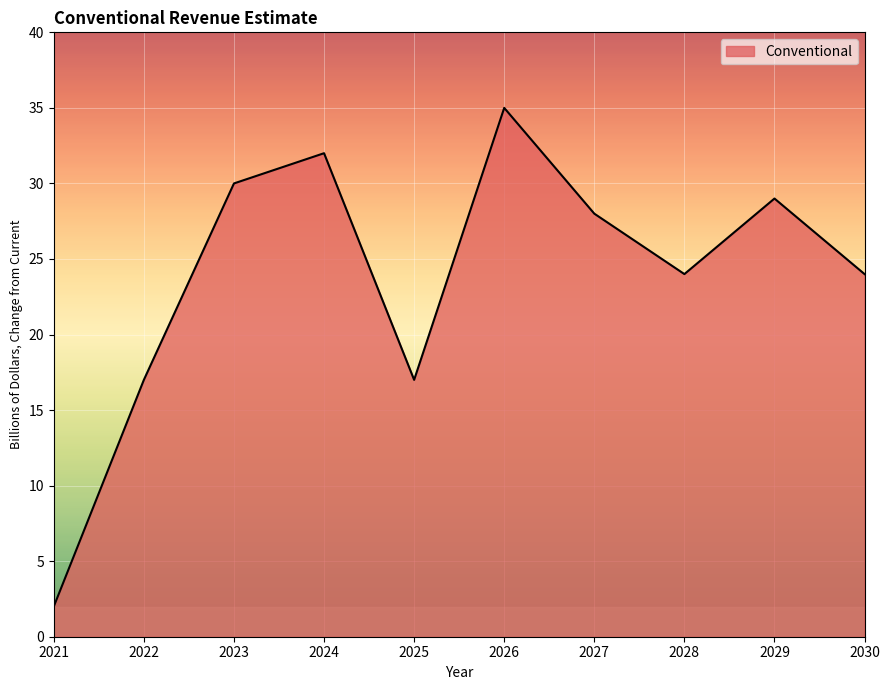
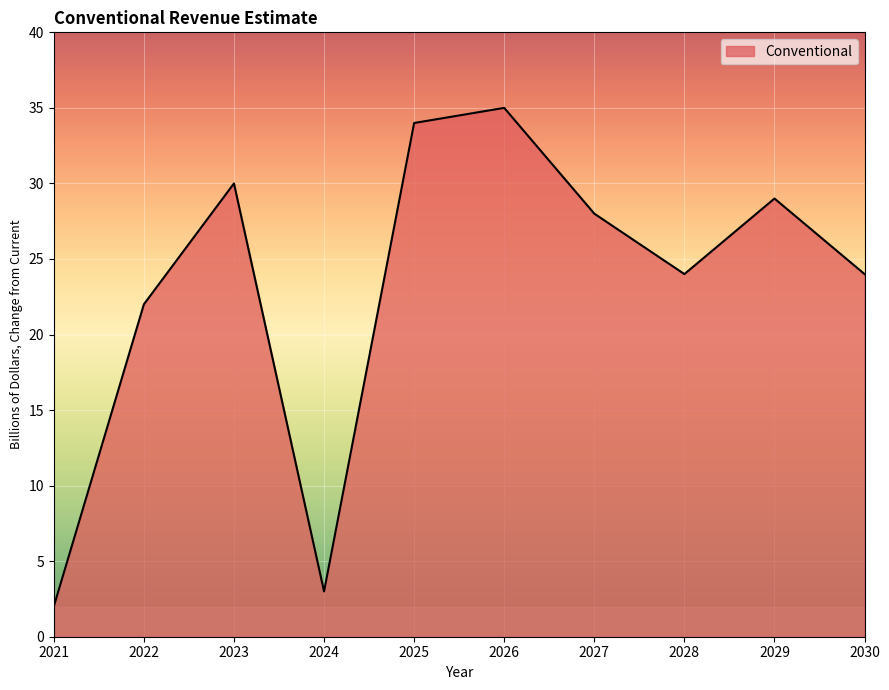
  {
-   "2022": 17,
+   "2022": 22,
    "2023": 30,
-   "2024": 32,
-   "2025": 17,
+   "2024": 3,
+   "2025": 34,
    "2026": 35,
    "2027": 28,
    "2028": 24,
    "2029": 29,
    "2030": 24
  }
